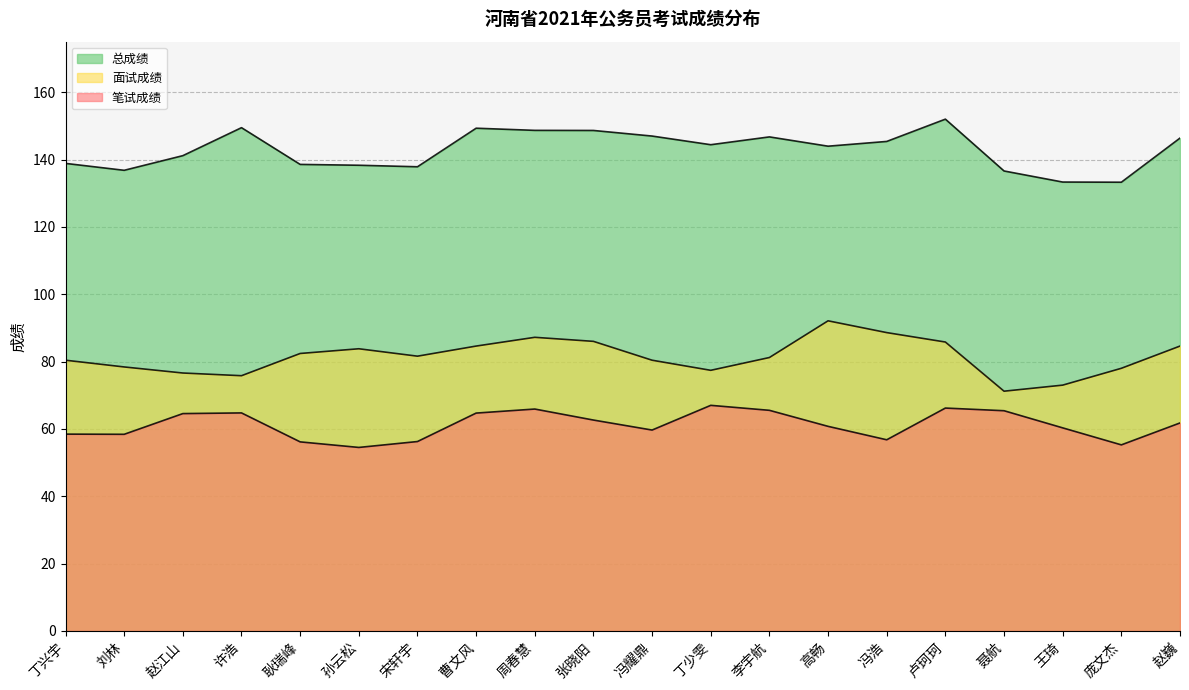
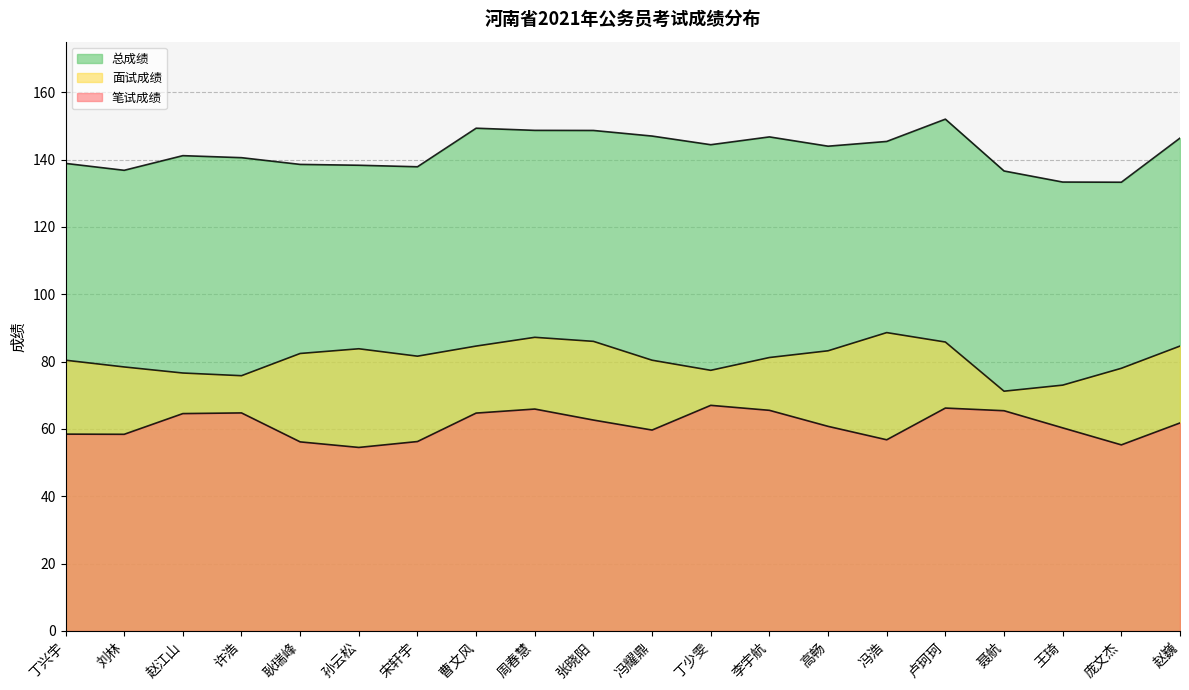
  {
    "总成绩": {
      "丁兴宇": 139,
      "刘林": 137,
      "赵江山": 141,
-     "许浩": 149,
+     "许浩": 141,
      "耿瑞峰": 139,
      "孙云松": 138,
      "宋轩宇": 138,
      "曹文风": 149,
      "周春慧": 149,
      "张晓阳": 149,
      "冯耀鼎": 147,
      "丁少雯": 144,
      "李宇航": 147,
      "高畅": 144,
      "冯浩": 145,
      "卢珂珂": 152,
      "聂航": 137,
      "王琦": 133,
      "庞文杰": 133,
      "赵巍": 146
    },
    "面试成绩": {
      "丁兴宇": 80,
      "刘林": 78,
      "赵江山": 77,
      "许浩": 76,
      "耿瑞峰": 82,
      "孙云松": 84,
      "宋轩宇": 82,
      "曹文风": 85,
      "周春慧": 87,
      "张晓阳": 86,
      "冯耀鼎": 80,
      "丁少雯": 77,
      "李宇航": 81,
-     "高畅": 92,
+     "高畅": 83,
      "冯浩": 89,
      "卢珂珂": 86,
      "聂航": 71,
      "王琦": 73,
      "庞文杰": 78,
      "赵巍": 85
    },
    "笔试成绩": {
      "丁兴宇": 58,
      "刘林": 58,
      "赵江山": 65,
      "许浩": 65,
      "耿瑞峰": 56,
      "孙云松": 55,
      "宋轩宇": 56,
      "曹文风": 65,
      "周春慧": 66,
      "张晓阳": 63,
      "冯耀鼎": 60,
      "丁少雯": 67,
      "李宇航": 66,
      "高畅": 61,
      "冯浩": 57,
      "卢珂珂": 66,
      "聂航": 65,
      "王琦": 60,
      "庞文杰": 55,
      "赵巍": 62
    }
  }
